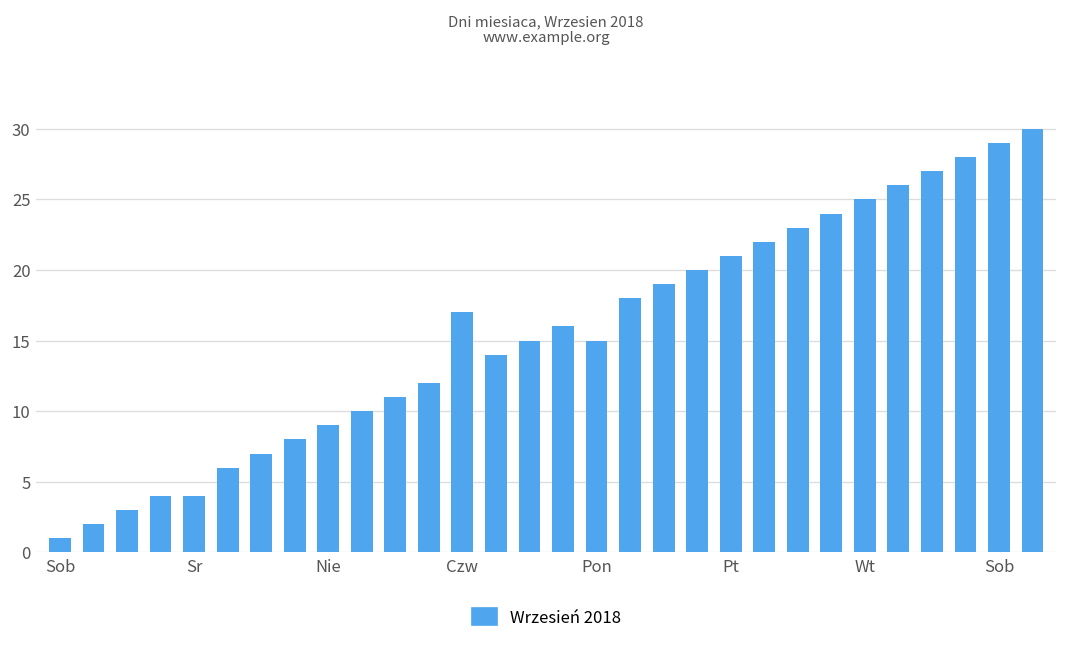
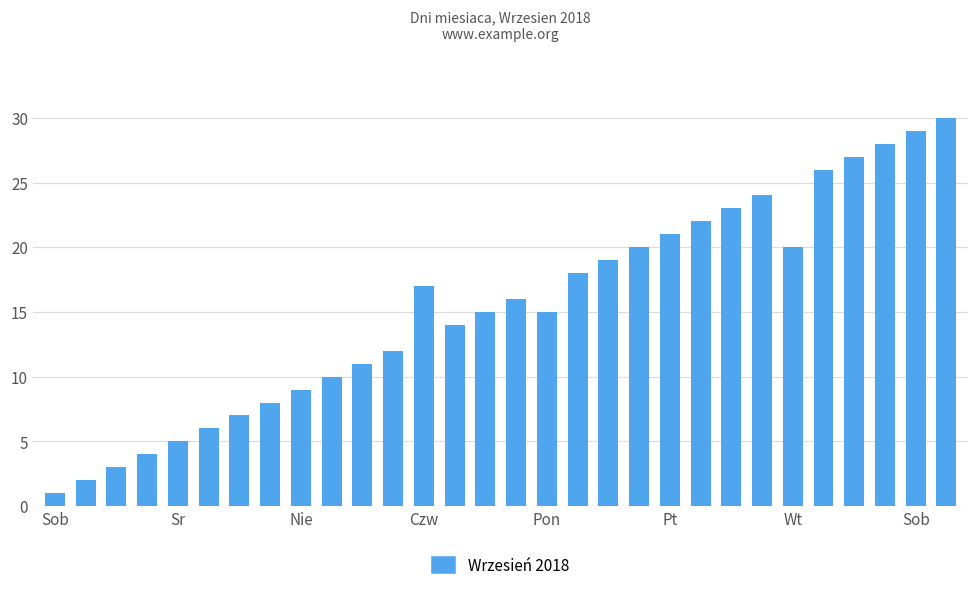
  {
-   "Sr": 4,
+   "Sr": 5,
    "Nie": 9,
    "Czw": 17,
    "Pon": 15,
    "Pt": 21,
-   "Wt": 25
+   "Wt": 20
  }
